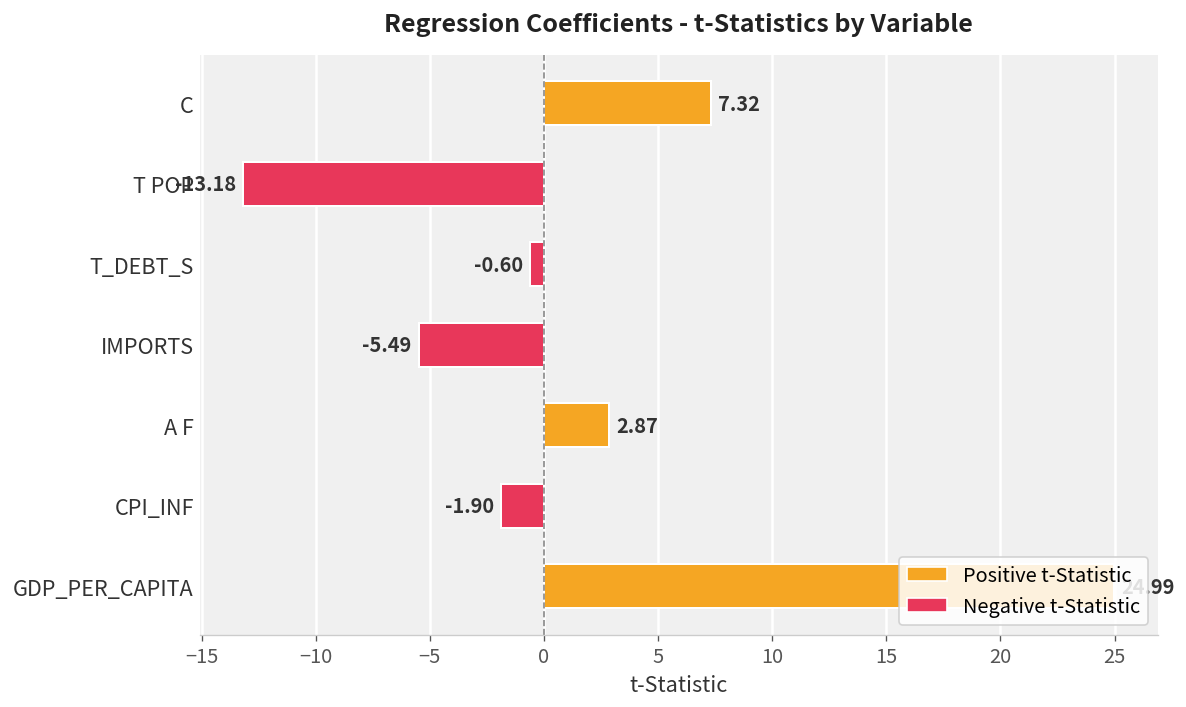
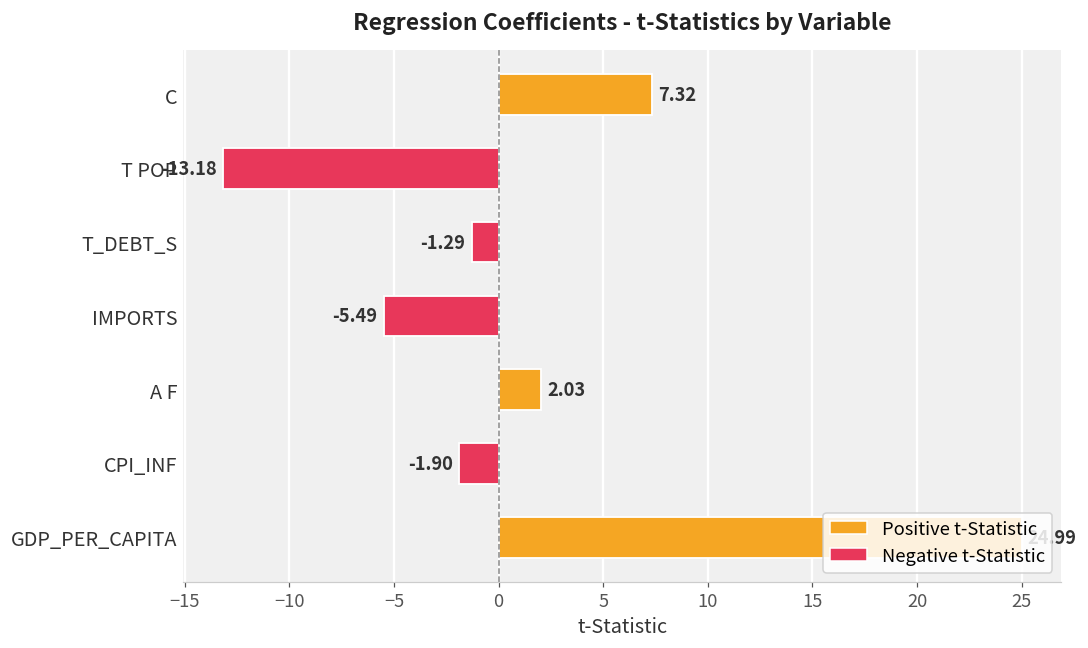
  {
    "C": 7.32,
    "T POP": -13.18,
-   "T_DEBT_S": -0.60,
+   "T_DEBT_S": -1.29,
    "IMPORTS": -5.49,
-   "A F": 2.87,
+   "A F": 2.03,
    "CPI_INF": -1.90
  }
